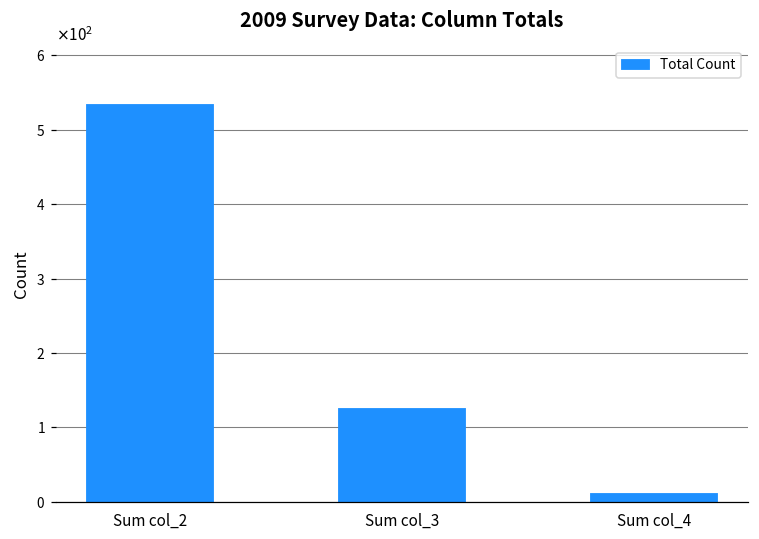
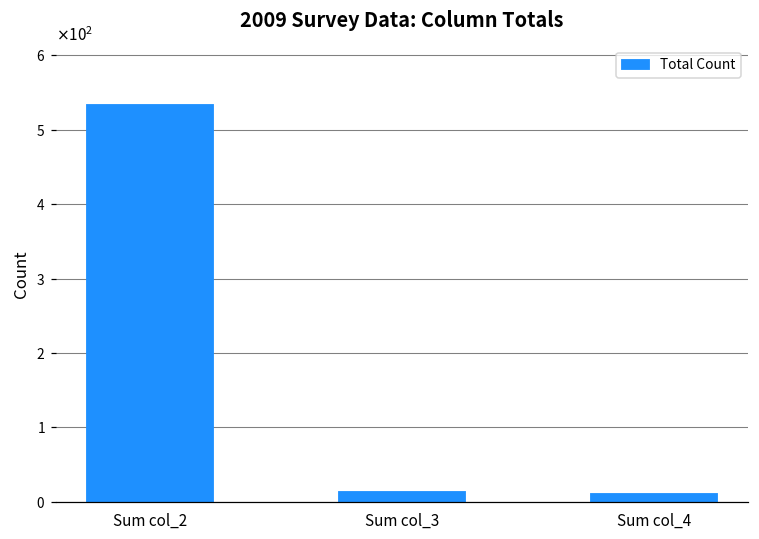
  {
    "Sum col_2": 530,
-   "Sum col_3": 130,
+   "Sum col_3": 10,
    "Sum col_4": 10
  }
